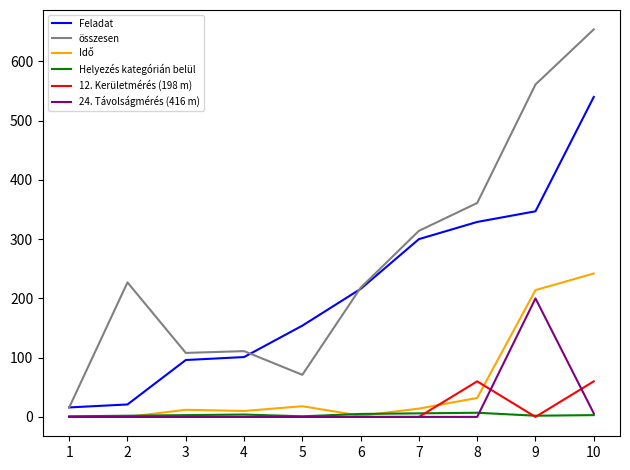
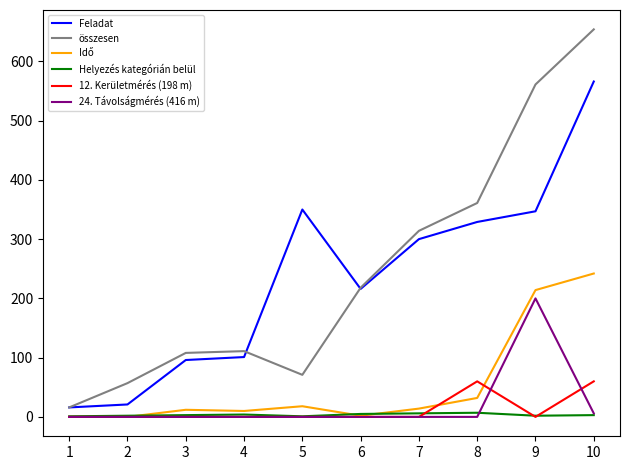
  {
    "Feladat": {
      "2": 20,
      "3": 100,
      "4": 100,
-     "5": 150,
+     "5": 350,
      "7": 300,
      "8": 330,
      "9": 350,
-     "10": 540
+     "10": 570
    },
    "összesen": {
-     "2": 230,
+     "2": 60,
      "3": 110,
      "4": 110,
      "5": 70,
      "7": 310,
      "8": 360,
      "9": 560,
      "10": 650
    },
    "Idő": {
      "3": 10,
      "4": 10,
      "5": 20,
      "7": 10,
      "8": 30,
      "9": 210,
      "10": 240
    },
    "Helyezés kategórián belül": {
      "7": 10,
      "8": 10
    },
    "12. Kerületmérés (198 m)": {
      "8": 60,
      "10": 60
    },
    "24. Távolságmérés (416 m)": {
      "8": 0,
      "9": 200
    }
  }
